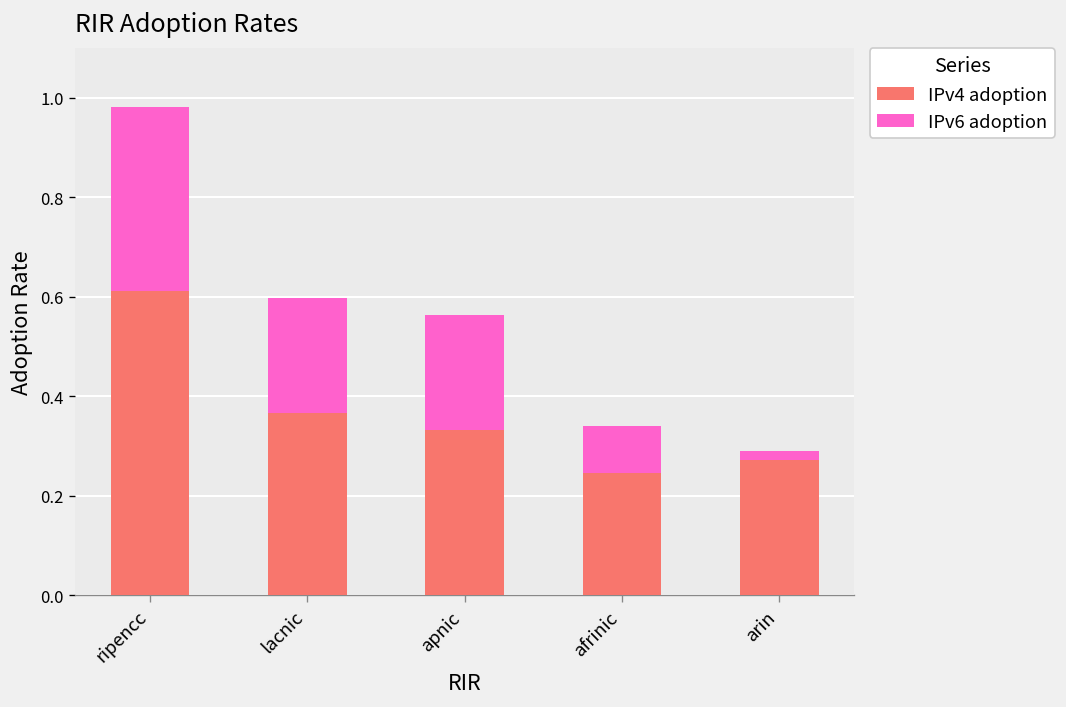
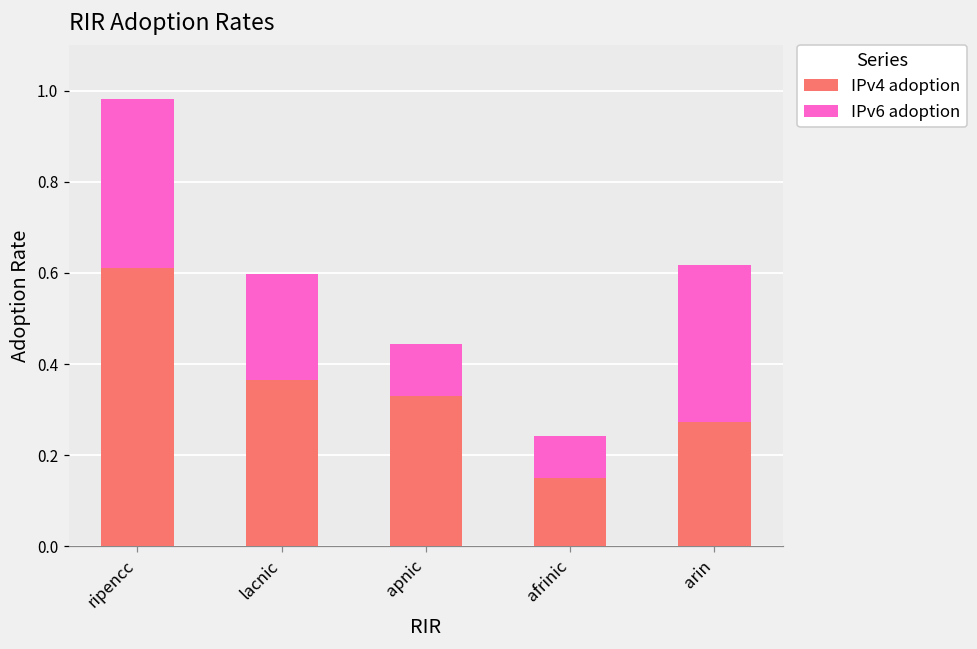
  {
    "IPv4 adoption": {
      "ripencc": 0.61,
      "lacnic": 0.37,
      "apnic": 0.33,
-     "afrinic": 0.25,
+     "afrinic": 0.15,
      "arin": 0.27
    },
    "IPv6 adoption": {
      "ripencc": 0.37,
      "lacnic": 0.23,
-     "apnic": 0.23,
+     "apnic": 0.11,
      "afrinic": 0.09,
-     "arin": 0.02
+     "arin": 0.35
    }
  }
